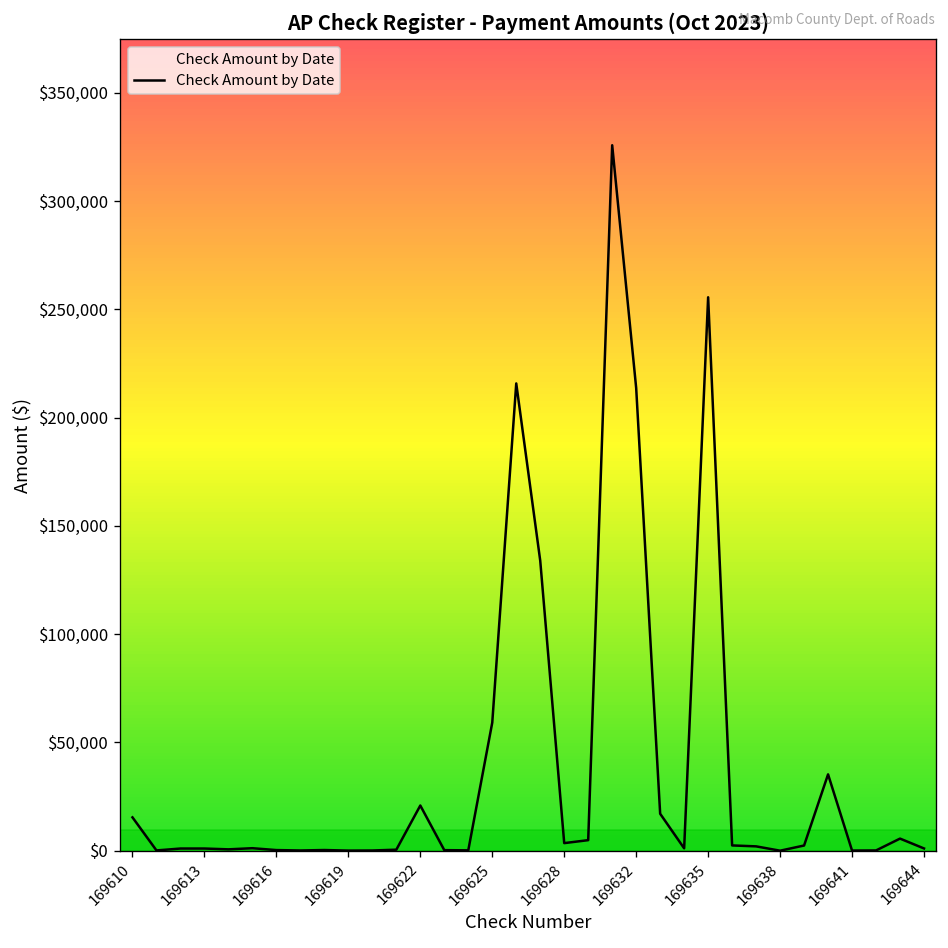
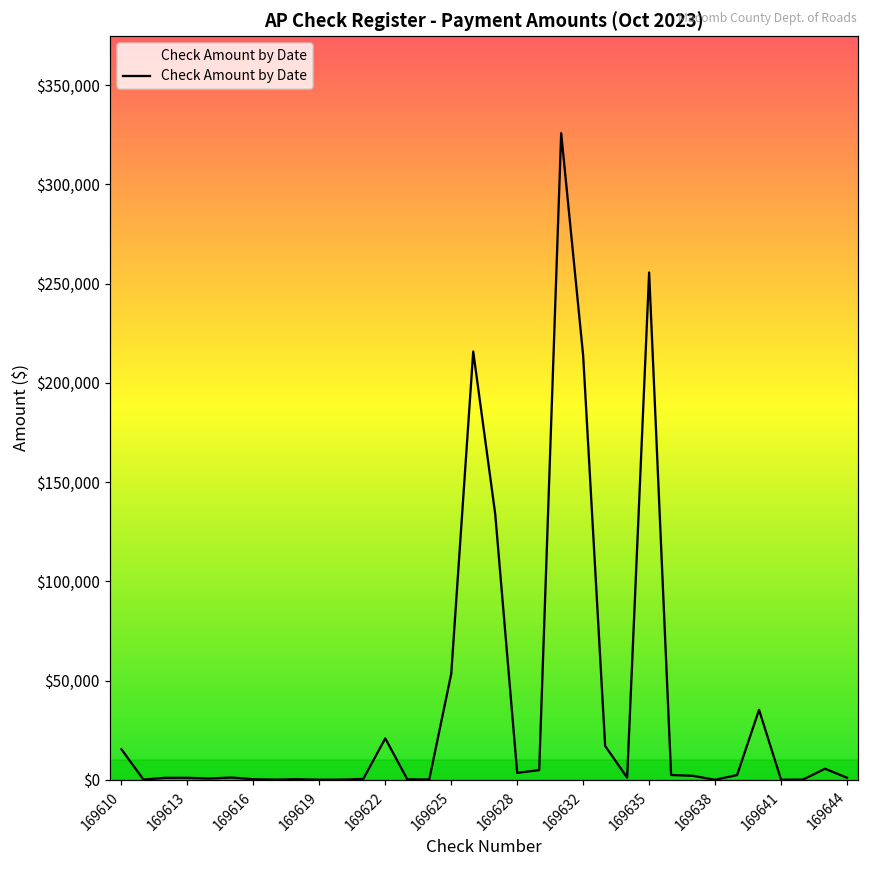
  {
    "169610": "$15,000",
    "169622": "$21,000",
-   "169625": "$59,000",
+   "169625": "$53,000",
    "169632": "$214,000",
    "169635": "$256,000"
  }
